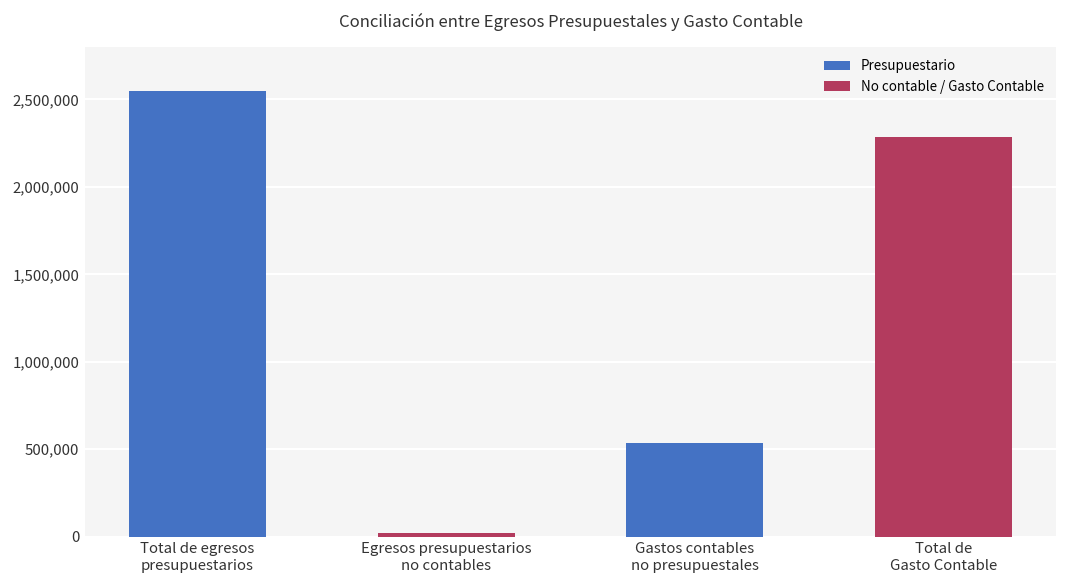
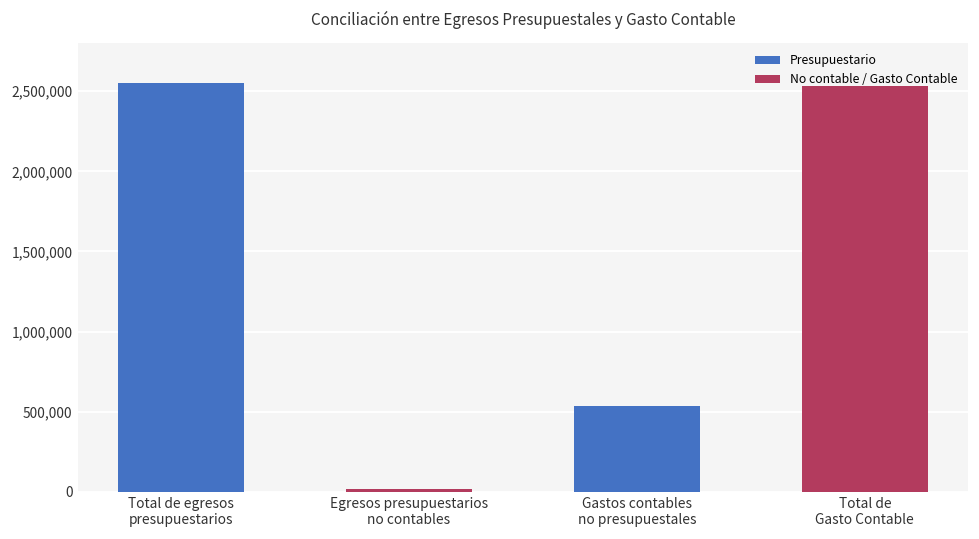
  {
    "Total de egresos presupuestarios": "2,550,000",
    "Egresos presupuestarios no contables": "20,000",
    "Gastos contables no presupuestales": "530,000",
-   "Total de Gasto Contable": "2,290,000"
+   "Total de Gasto Contable": "2,530,000"
  }
